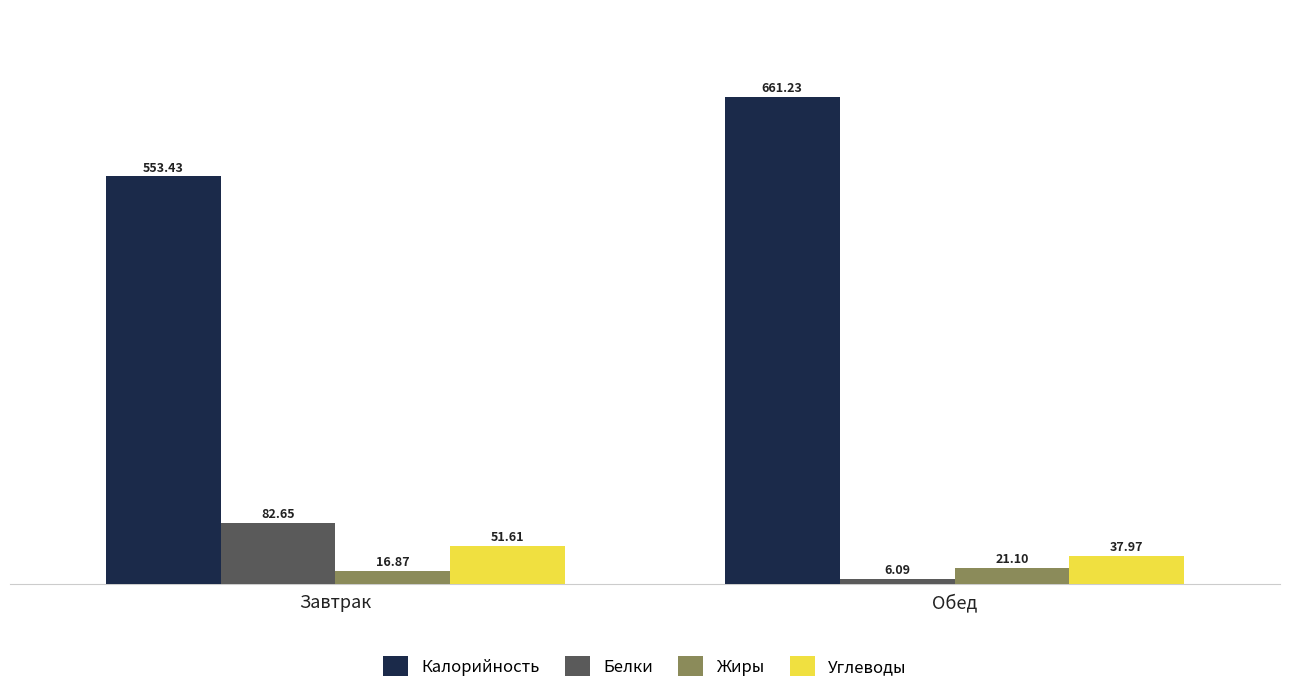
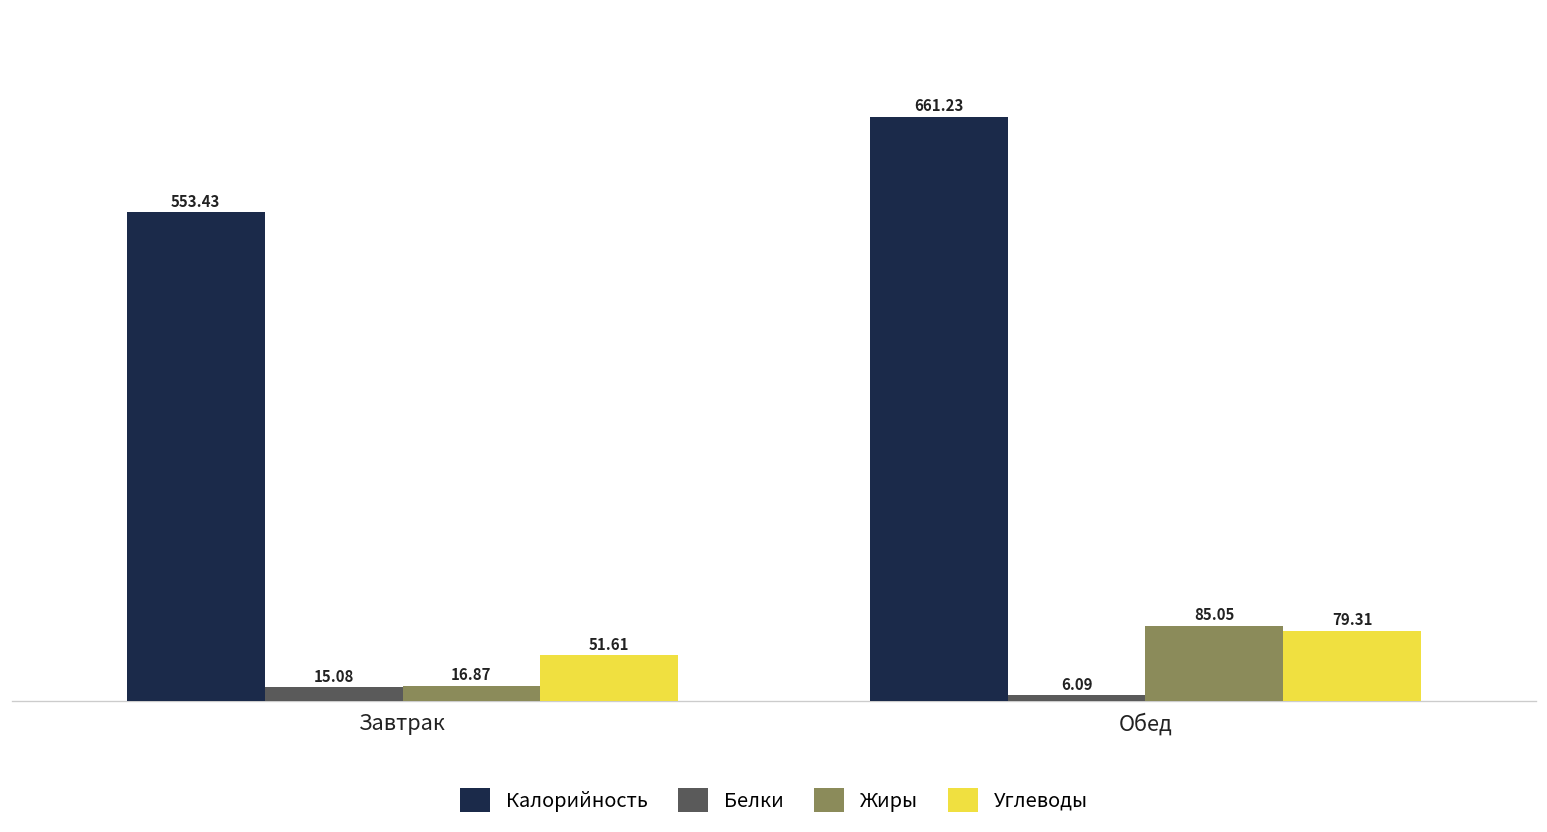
  {
    "Калорийность": {
      "Завтрак": 553.43,
      "Обед": 661.23
    },
    "Белки": {
-     "Завтрак": 82.65,
+     "Завтрак": 15.08,
      "Обед": 6.09
    },
    "Жиры": {
      "Завтрак": 16.87,
-     "Обед": 21.10
+     "Обед": 85.05
    },
    "Углеводы": {
      "Завтрак": 51.61,
-     "Обед": 37.97
+     "Обед": 79.31
    }
  }
